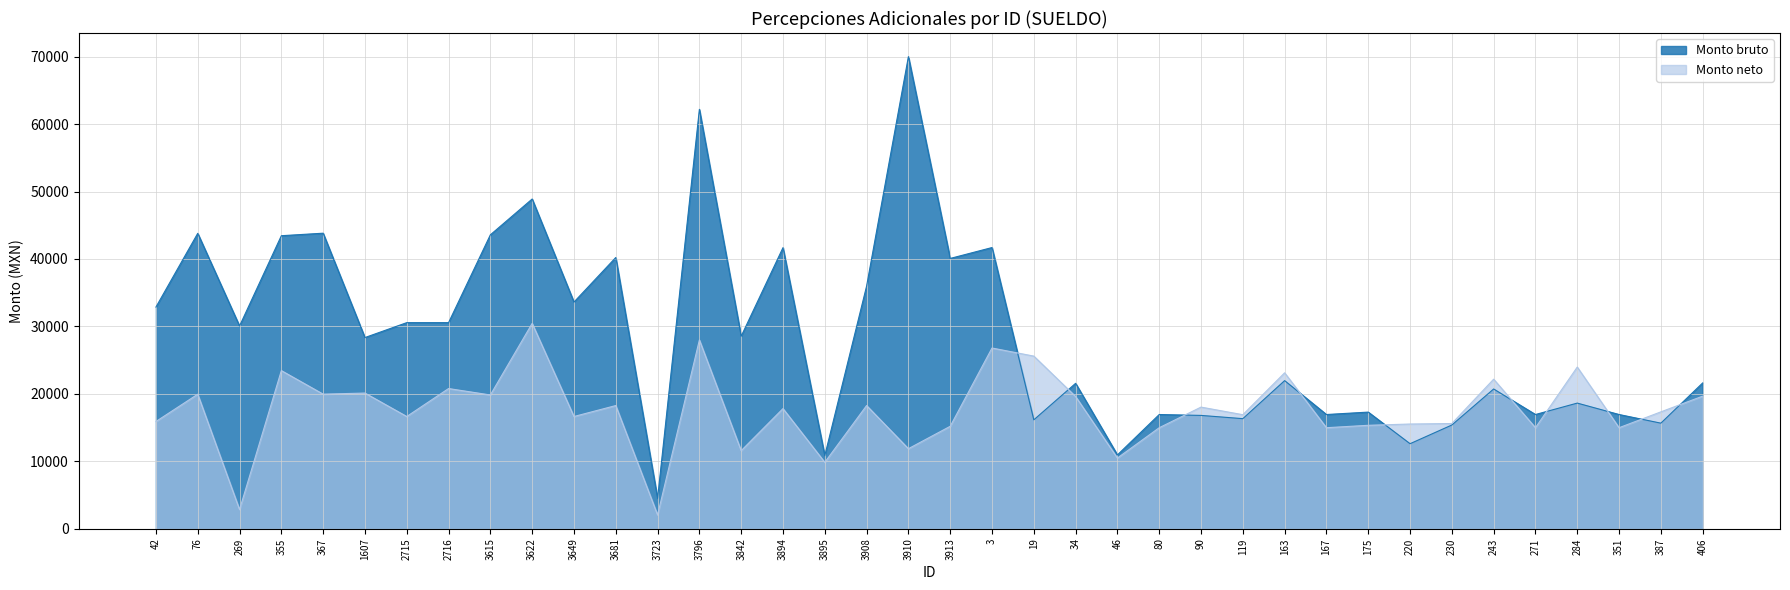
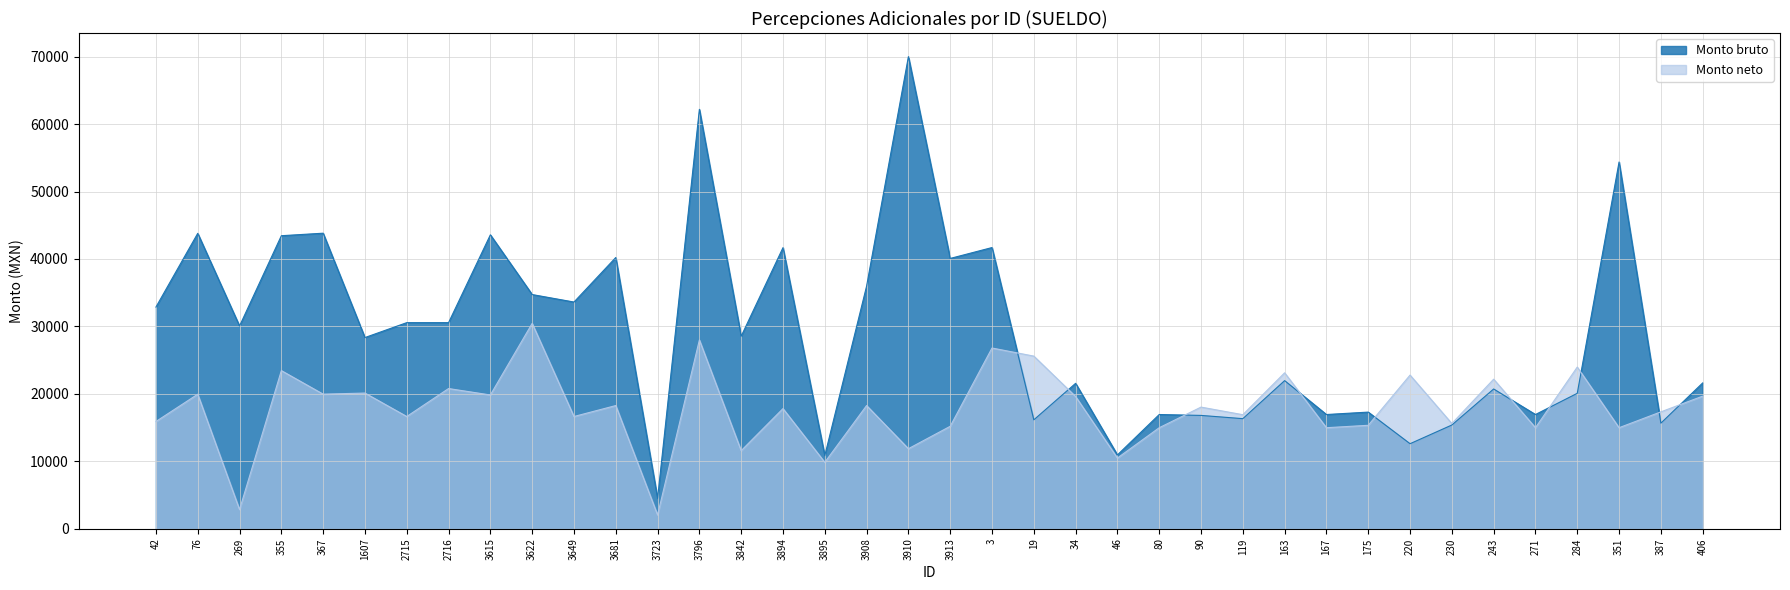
  {
    "Monto bruto": {
      "42": 33000,
      "76": 44000,
      "269": 30000,
      "355": 43000,
      "367": 44000,
      "1607": 28000,
      "2715": 31000,
      "2716": 31000,
      "3615": 44000,
-     "3622": 49000,
+     "3622": 35000,
      "3649": 34000,
      "3681": 40000,
      "3723": 5000,
      "3796": 62000,
      "3842": 29000,
      "3894": 42000,
      "3895": 11000,
      "3908": 36000,
      "3910": 70000,
      "3913": 40000,
      "3": 42000,
      "19": 16000,
      "34": 22000,
      "46": 11000,
      "80": 17000,
      "90": 17000,
      "119": 16000,
      "163": 22000,
      "167": 17000,
      "175": 17000,
      "220": 13000,
      "243": 21000,
      "271": 17000,
-     "284": 19000,
-     "351": 17000,
+     "284": 20000,
+     "351": 54000,
      "387": 16000,
      "406": 22000
    },
    "Monto neto": {
      "42": 16000,
      "76": 20000,
      "269": 3000,
      "355": 23000,
      "367": 20000,
      "1607": 20000,
      "2715": 17000,
      "2716": 21000,
      "3615": 20000,
      "3622": 30000,
      "3649": 17000,
      "3681": 18000,
      "3723": 2000,
      "3796": 28000,
      "3842": 12000,
      "3894": 18000,
      "3895": 10000,
      "3908": 18000,
      "3910": 12000,
      "3913": 15000,
      "3": 27000,
      "19": 26000,
      "34": 20000,
      "46": 10000,
      "80": 15000,
      "90": 18000,
      "119": 17000,
      "163": 23000,
      "167": 15000,
      "175": 15000,
-     "220": 16000,
+     "220": 23000,
      "243": 22000,
      "271": 15000,
      "284": 24000,
      "351": 15000,
      "387": 17000,
      "406": 20000
    }
  }
